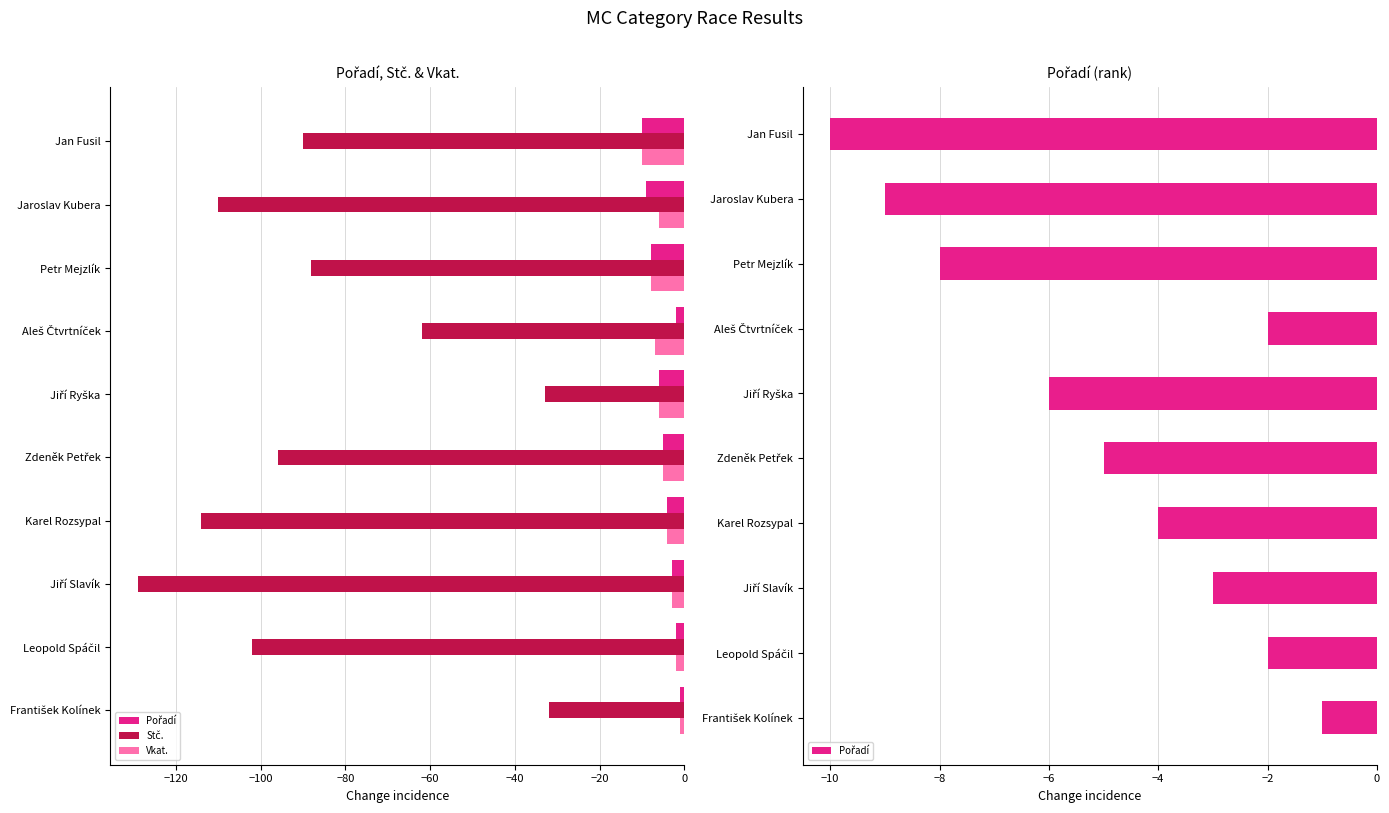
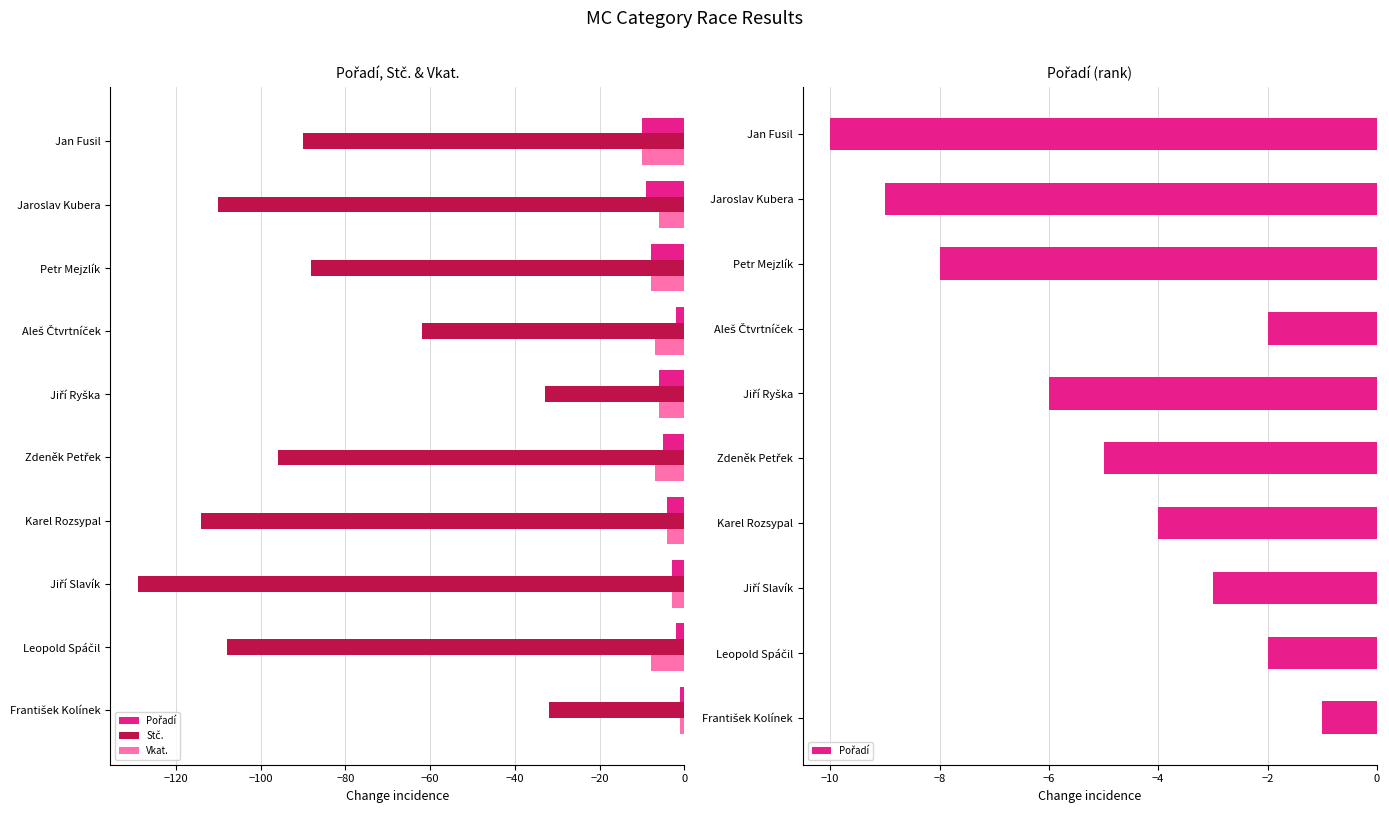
  {
    "Pořadí, Stč. & Vkat.": {
      "Pořadí": {
        "Jan Fusil": -10,
        "Jaroslav Kubera": -9,
        "Petr Mejzlík": -8,
        "Aleš Čtvrtníček": -2,
        "Jiří Ryška": -6,
        "Zdeněk Petřek": -5,
        "Karel Rozsypal": -4,
        "Jiří Slavík": -3,
        "Leopold Spáčil": -2,
        "František Kolínek": -1
      },
      "Stč.": {
        "Jan Fusil": -90,
        "Jaroslav Kubera": -110,
        "Petr Mejzlík": -88,
        "Aleš Čtvrtníček": -62,
        "Jiří Ryška": -33,
        "Zdeněk Petřek": -96,
        "Karel Rozsypal": -114,
        "Jiří Slavík": -129,
-       "Leopold Spáčil": -102,
+       "Leopold Spáčil": -108,
        "František Kolínek": -32
      },
      "Vkat.": {
        "Jan Fusil": -10,
        "Jaroslav Kubera": -6,
        "Petr Mejzlík": -8,
        "Aleš Čtvrtníček": -7,
        "Jiří Ryška": -6,
-       "Zdeněk Petřek": -5,
+       "Zdeněk Petřek": -7,
        "Karel Rozsypal": -4,
        "Jiří Slavík": -3,
-       "Leopold Spáčil": -2,
+       "Leopold Spáčil": -8,
        "František Kolínek": -1
      }
    },
    "Pořadí (rank)": {
      "Jan Fusil": -10.0,
      "Jaroslav Kubera": -9.0,
      "Petr Mejzlík": -8.0,
      "Aleš Čtvrtníček": -2.0,
      "Jiří Ryška": -6.0,
      "Zdeněk Petřek": -5.0,
      "Karel Rozsypal": -4.0,
      "Jiří Slavík": -3.0,
      "Leopold Spáčil": -2.0,
      "František Kolínek": -1.0
    }
  }
